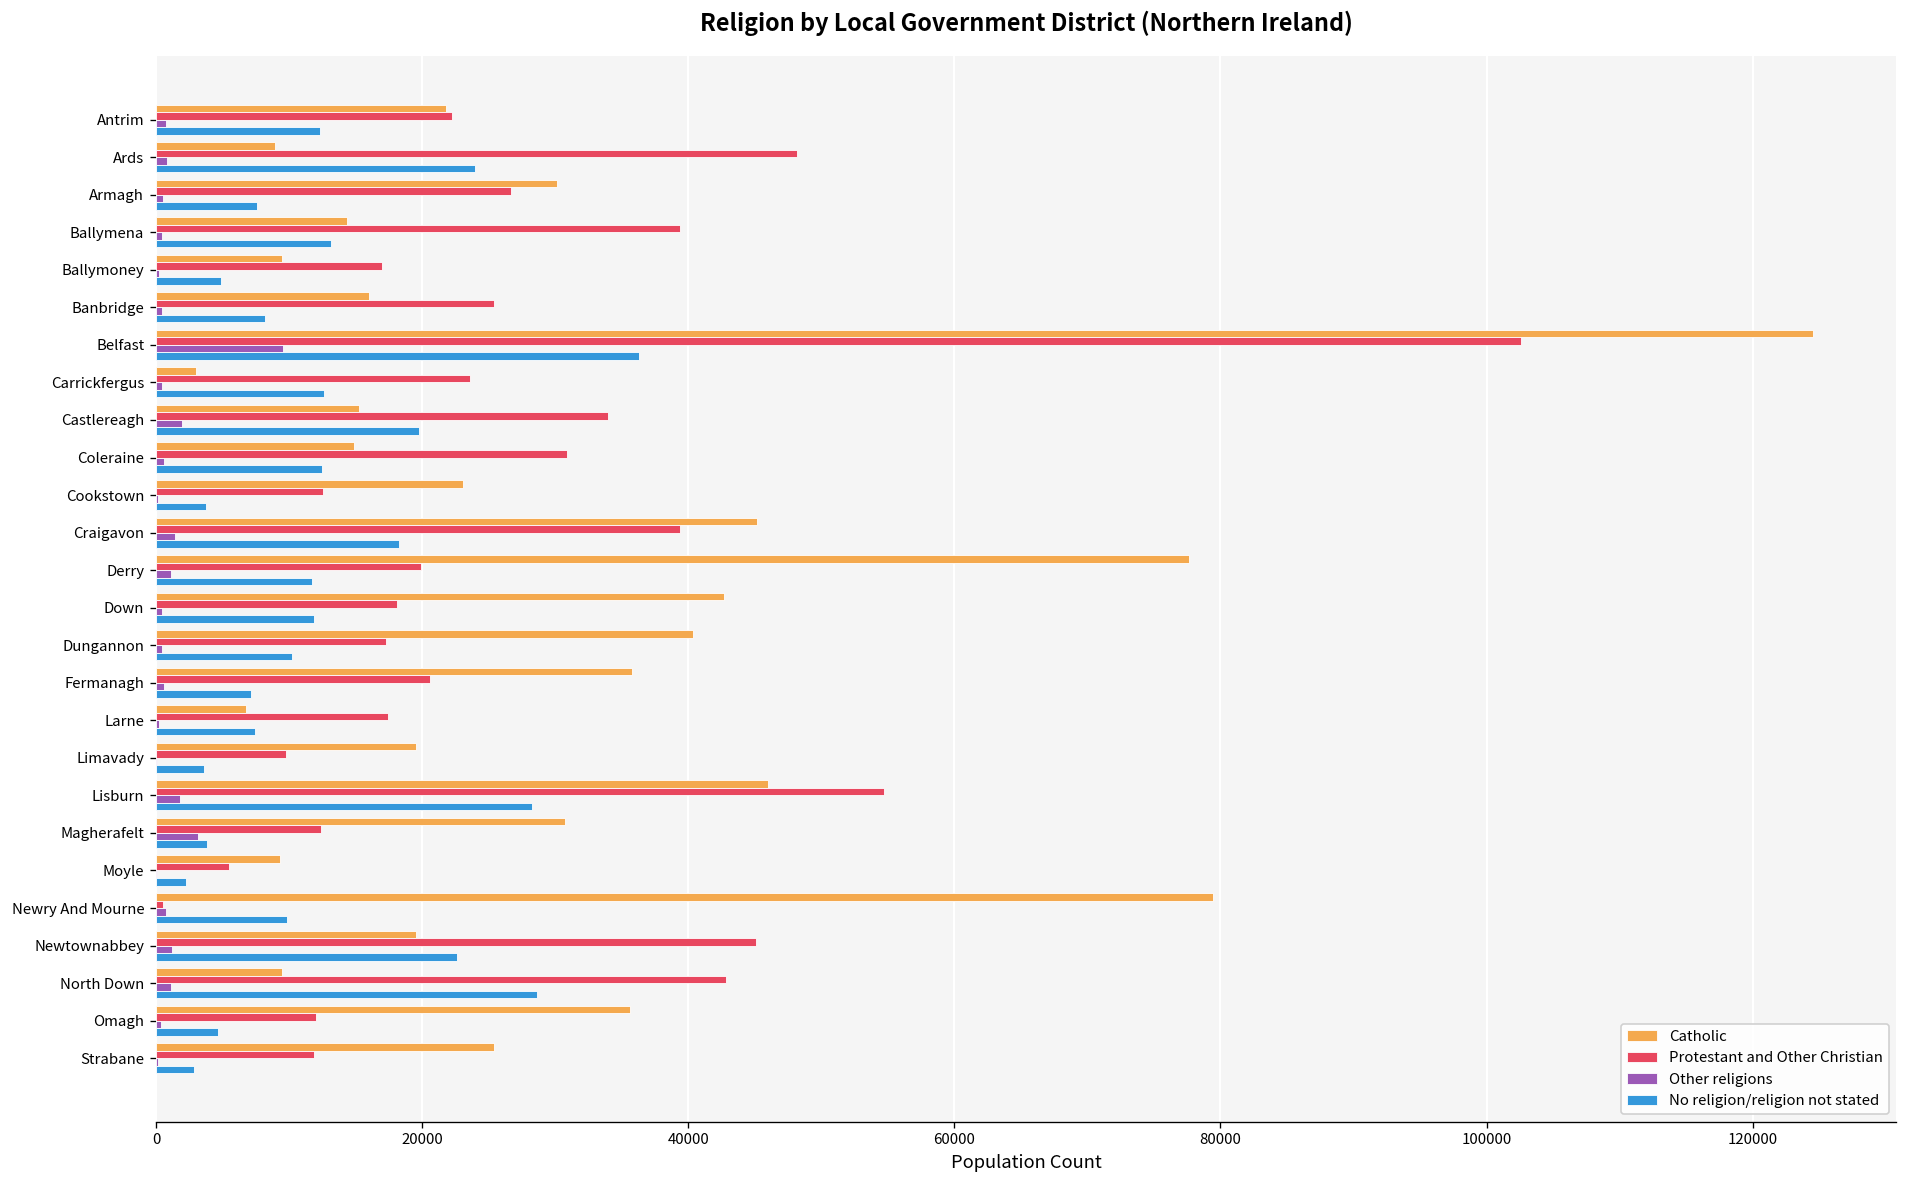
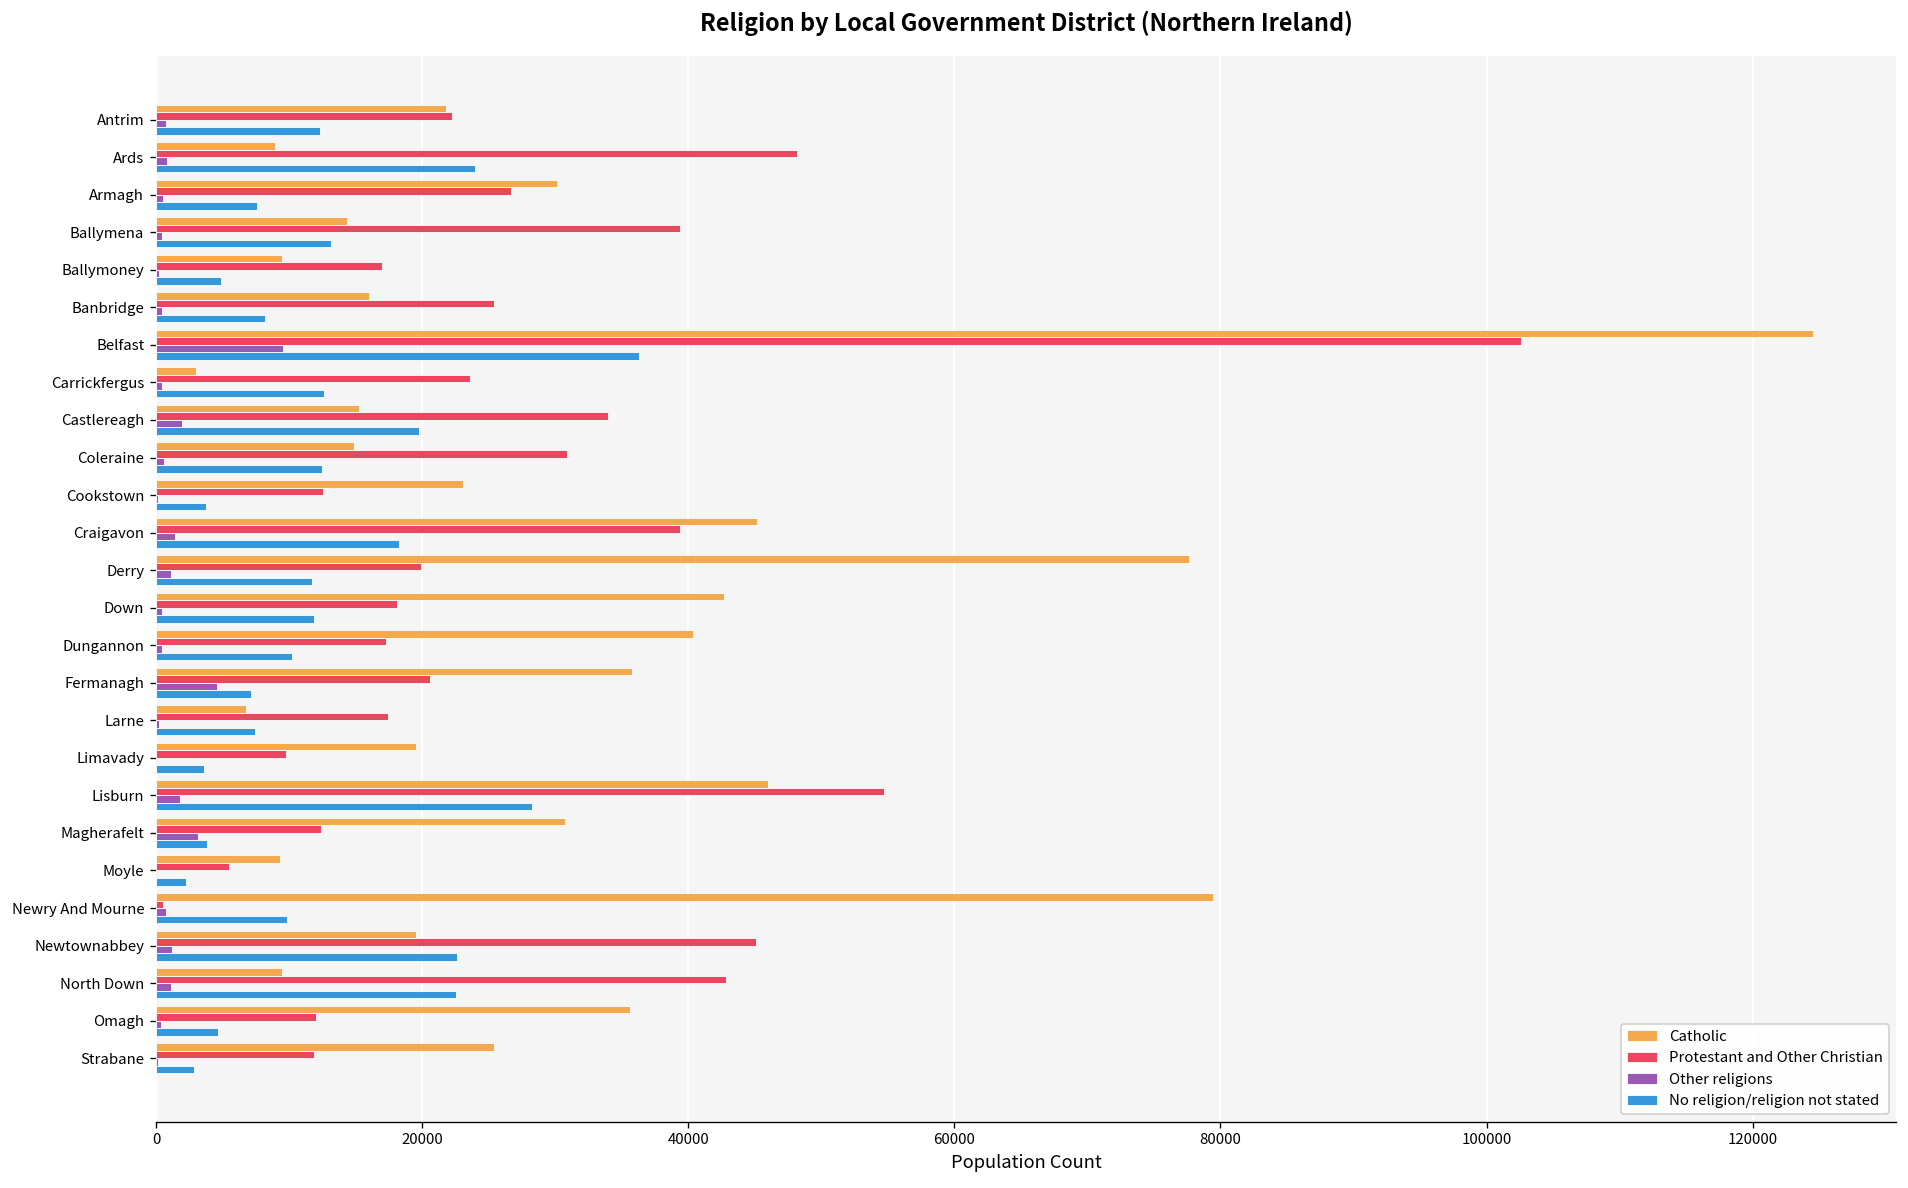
  {
    "Catholic": {
      "Antrim": 21800,
      "Ards": 9000,
      "Armagh": 30100,
      "Ballymena": 14400,
      "Ballymoney": 9500,
      "Banbridge": 16000,
      "Belfast": 124500,
      "Carrickfergus": 3000,
      "Castlereagh": 15200,
      "Coleraine": 14900,
      "Cookstown": 23100,
      "Craigavon": 45200,
      "Derry": 77600,
      "Down": 42700,
      "Dungannon": 40300,
      "Fermanagh": 35800,
      "Larne": 6800,
      "Limavady": 19600,
      "Lisburn": 46000,
      "Magherafelt": 30700,
      "Moyle": 9300,
      "Newry And Mourne": 79500,
      "Newtownabbey": 19500,
      "North Down": 9500,
      "Omagh": 35600,
      "Strabane": 25400
    },
    "Protestant and Other Christian": {
      "Antrim": 22300,
      "Ards": 48100,
      "Armagh": 26700,
      "Ballymena": 39400,
      "Ballymoney": 17000,
      "Banbridge": 25400,
      "Belfast": 102600,
      "Carrickfergus": 23600,
      "Castlereagh": 33900,
      "Coleraine": 30900,
      "Cookstown": 12600,
      "Craigavon": 39400,
      "Derry": 19900,
      "Down": 18100,
      "Dungannon": 17300,
      "Fermanagh": 20600,
      "Larne": 17500,
      "Limavady": 9700,
      "Lisburn": 54700,
      "Magherafelt": 12400,
      "Moyle": 5500,
      "Newry And Mourne": 600,
      "Newtownabbey": 45100,
      "North Down": 42800,
      "Omagh": 12000,
      "Strabane": 11900
    },
    "Other religions": {
      "Antrim": 800,
      "Ards": 900,
      "Armagh": 600,
      "Ballymena": 500,
      "Banbridge": 500,
      "Belfast": 9500,
      "Carrickfergus": 500,
      "Castlereagh": 2000,
      "Coleraine": 600,
      "Craigavon": 1400,
      "Derry": 1100,
      "Down": 500,
      "Dungannon": 400,
-     "Fermanagh": 600,
+     "Fermanagh": 4600,
      "Larne": 200,
      "Lisburn": 1800,
      "Magherafelt": 3200,
      "Newry And Mourne": 700,
      "Newtownabbey": 1200,
      "North Down": 1100,
      "Omagh": 400
    },
    "No religion/religion not stated": {
      "Antrim": 12300,
      "Ards": 23900,
      "Armagh": 7600,
      "Ballymena": 13200,
      "Ballymoney": 4900,
      "Banbridge": 8200,
      "Belfast": 36300,
      "Carrickfergus": 12600,
      "Castlereagh": 19700,
      "Coleraine": 12500,
      "Cookstown": 3800,
      "Craigavon": 18300,
      "Derry": 11700,
      "Down": 11800,
      "Dungannon": 10200,
      "Fermanagh": 7200,
      "Larne": 7400,
      "Limavady": 3600,
      "Lisburn": 28300,
      "Magherafelt": 3800,
      "Moyle": 2300,
      "Newry And Mourne": 9900,
      "Newtownabbey": 22600,
-     "North Down": 28600,
+     "North Down": 22500,
      "Omagh": 4600,
      "Strabane": 2800
    }
  }
